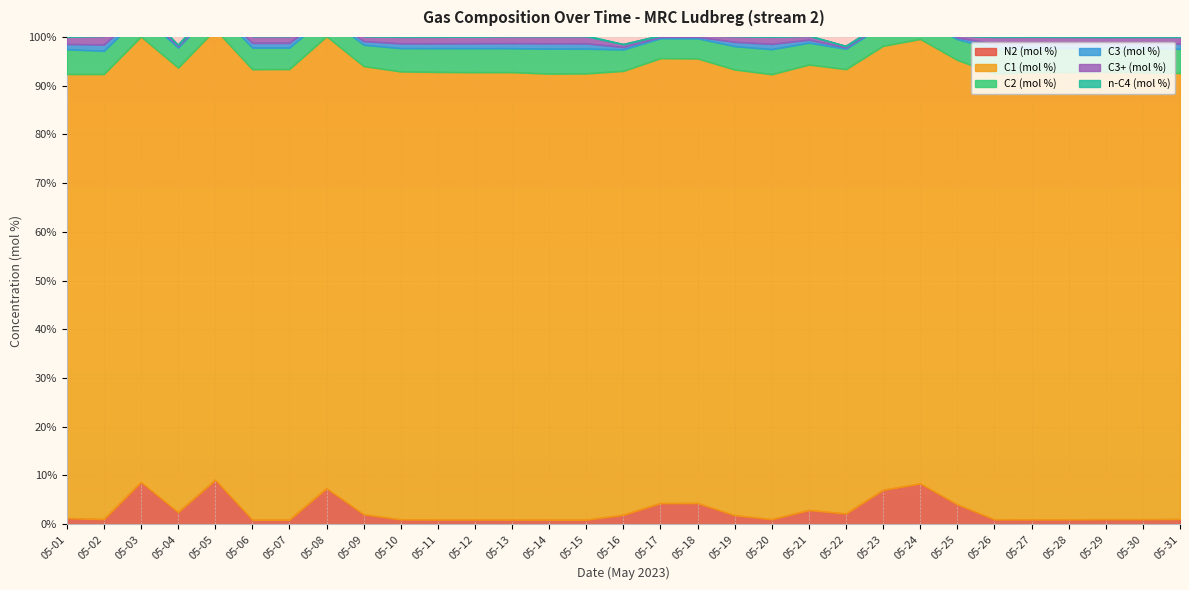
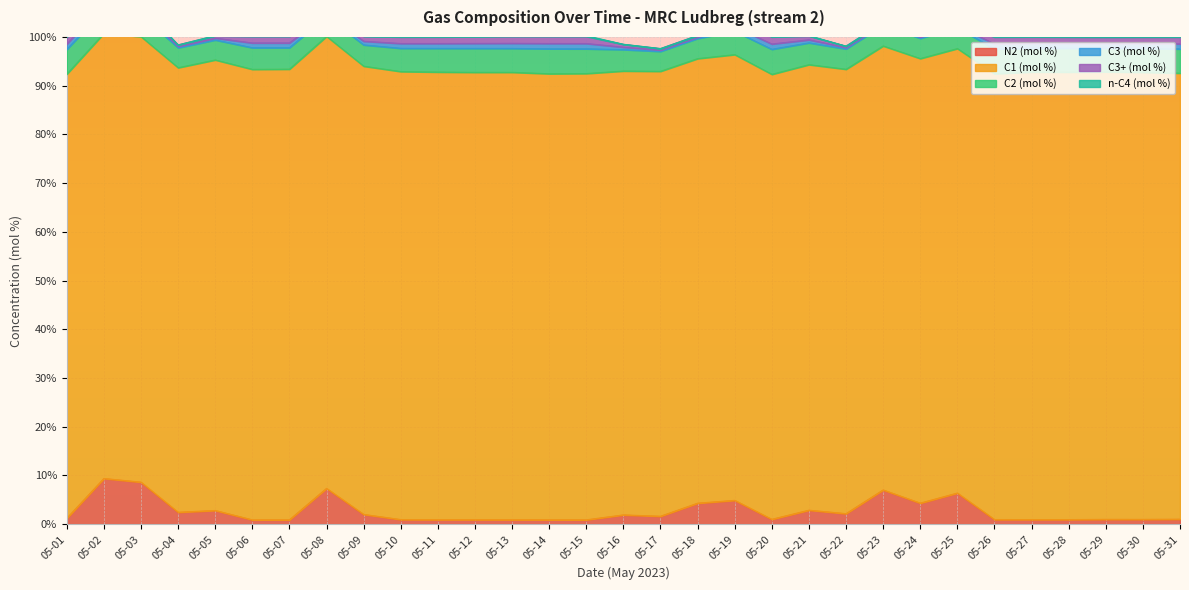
  {
    "N2 (mol %)": {
      "05-01": "1%",
-     "05-02": "1%",
+     "05-02": "9%",
      "05-03": "9%",
      "05-04": "2%",
-     "05-05": "9%",
+     "05-05": "3%",
      "05-06": "1%",
      "05-07": "1%",
      "05-08": "7%",
      "05-09": "2%",
      "05-10": "1%",
      "05-11": "1%",
      "05-12": "1%",
      "05-13": "1%",
      "05-14": "1%",
      "05-15": "1%",
      "05-16": "2%",
-     "05-17": "4%",
+     "05-17": "2%",
      "05-18": "4%",
-     "05-19": "2%",
+     "05-19": "5%",
      "05-20": "1%",
      "05-21": "3%",
      "05-22": "2%",
      "05-23": "7%",
-     "05-24": "8%",
-     "05-25": "4%",
+     "05-24": "4%",
+     "05-25": "6%",
      "05-26": "1%",
      "05-27": "1%",
      "05-28": "1%",
      "05-29": "1%",
      "05-30": "1%",
      "05-31": "1%"
    },
    "C1 (mol %)": {
      "05-01": "91%",
      "05-03": "91%",
      "05-04": "91%",
      "05-06": "92%",
      "05-07": "93%",
      "05-08": "93%",
      "05-09": "92%",
      "05-10": "92%",
      "05-11": "92%",
      "05-12": "92%",
      "05-13": "92%",
      "05-14": "92%",
      "05-15": "92%",
      "05-16": "91%",
      "05-17": "91%",
      "05-18": "91%",
      "05-19": "91%",
      "05-20": "91%",
      "05-21": "91%",
      "05-22": "91%",
      "05-23": "91%",
      "05-24": "91%",
      "05-25": "91%",
      "05-31": "92%"
    },
    "C3 (mol %)": {
      "05-01": "1%",
      "05-06": "1%",
      "05-07": "1%",
      "05-09": "1%",
      "05-10": "1%",
      "05-11": "1%",
      "05-12": "1%",
      "05-13": "1%",
      "05-14": "1%",
      "05-15": "1%",
      "05-20": "1%",
      "05-21": "1%",
      "05-31": "1%"
    }
  }
